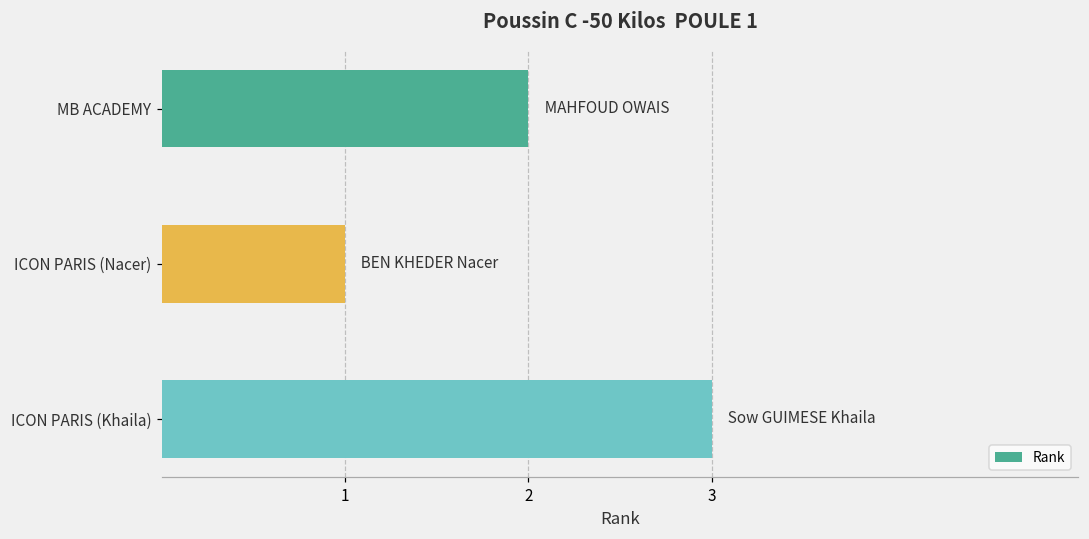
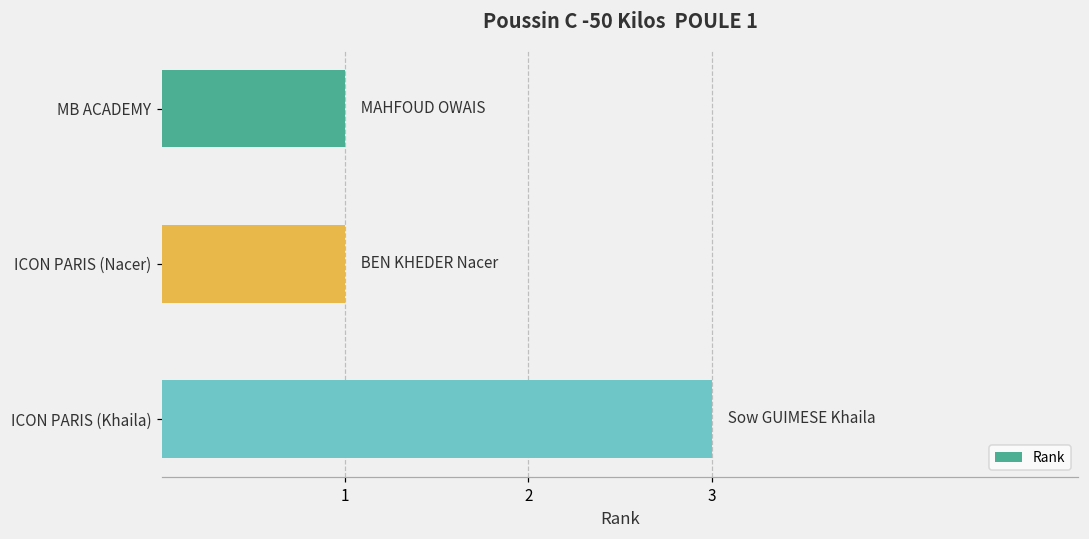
  {
-   "MB ACADEMY": 2,
+   "MB ACADEMY": 1,
    "ICON PARIS (Nacer)": 1,
    "ICON PARIS (Khaila)": 3
  }
